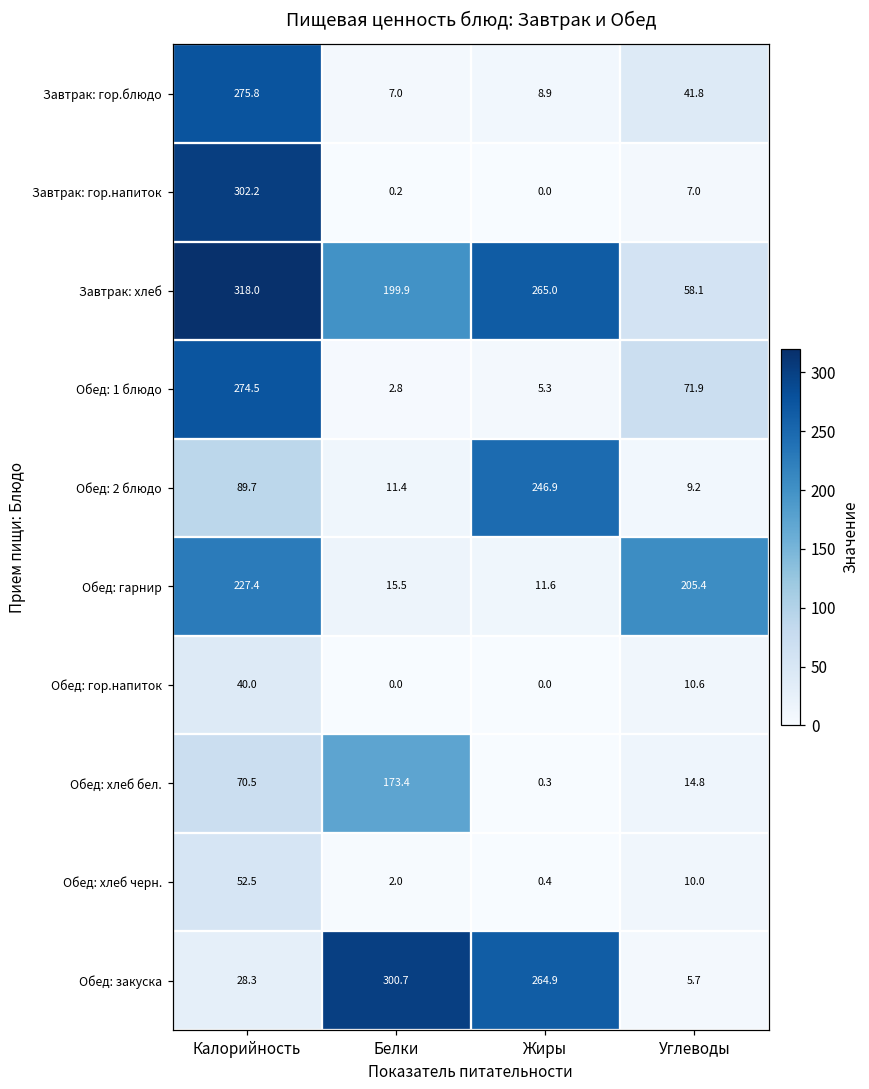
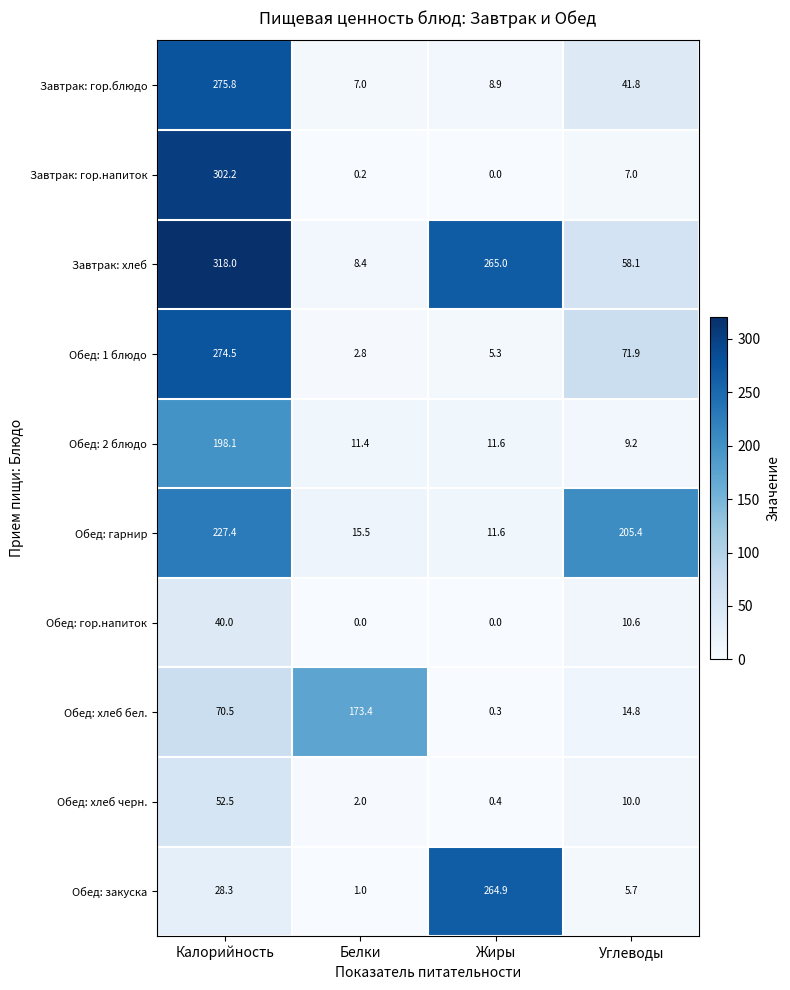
  {
    "Завтрак: гор.блюдо": {
      "Калорийность": 275.8,
      "Белки": 7.0,
      "Жиры": 8.9,
      "Углеводы": 41.8
    },
    "Завтрак: гор.напиток": {
      "Калорийность": 302.2,
      "Белки": 0.2,
      "Жиры": 0.0,
      "Углеводы": 7.0
    },
    "Завтрак: хлеб": {
      "Калорийность": 318.0,
-     "Белки": 199.9,
+     "Белки": 8.4,
      "Жиры": 265.0,
      "Углеводы": 58.1
    },
    "Обед: 1 блюдо": {
      "Калорийность": 274.5,
      "Белки": 2.8,
      "Жиры": 5.3,
      "Углеводы": 71.9
    },
    "Обед: 2 блюдо": {
-     "Калорийность": 89.7,
+     "Калорийность": 198.1,
      "Белки": 11.4,
-     "Жиры": 246.9,
+     "Жиры": 11.6,
      "Углеводы": 9.2
    },
    "Обед: гарнир": {
      "Калорийность": 227.4,
      "Белки": 15.5,
      "Жиры": 11.6,
      "Углеводы": 205.4
    },
    "Обед: гор.напиток": {
      "Калорийность": 40.0,
      "Белки": 0.0,
      "Жиры": 0.0,
      "Углеводы": 10.6
    },
    "Обед: хлеб бел.": {
      "Калорийность": 70.5,
      "Белки": 173.4,
      "Жиры": 0.3,
      "Углеводы": 14.8
    },
    "Обед: хлеб черн.": {
      "Калорийность": 52.5,
      "Белки": 2.0,
      "Жиры": 0.4,
      "Углеводы": 10.0
    },
    "Обед: закуска": {
      "Калорийность": 28.3,
-     "Белки": 300.7,
+     "Белки": 1.0,
      "Жиры": 264.9,
      "Углеводы": 5.7
    }
  }
